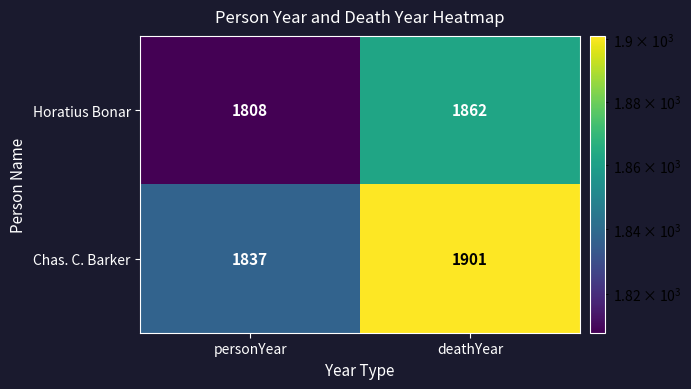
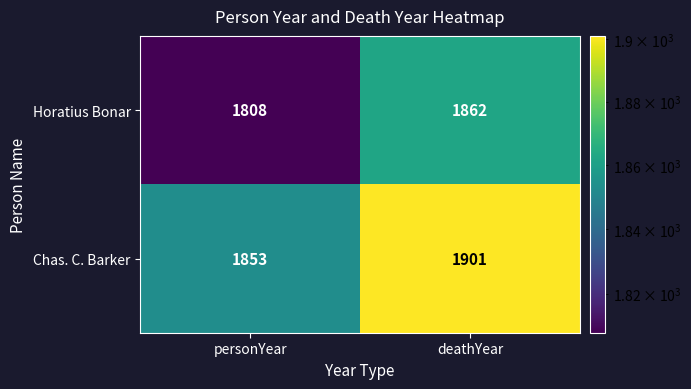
  {
    "Horatius Bonar": {
      "personYear": 1808,
      "deathYear": 1862
    },
    "Chas. C. Barker": {
-     "personYear": 1837,
+     "personYear": 1853,
      "deathYear": 1901
    }
  }
